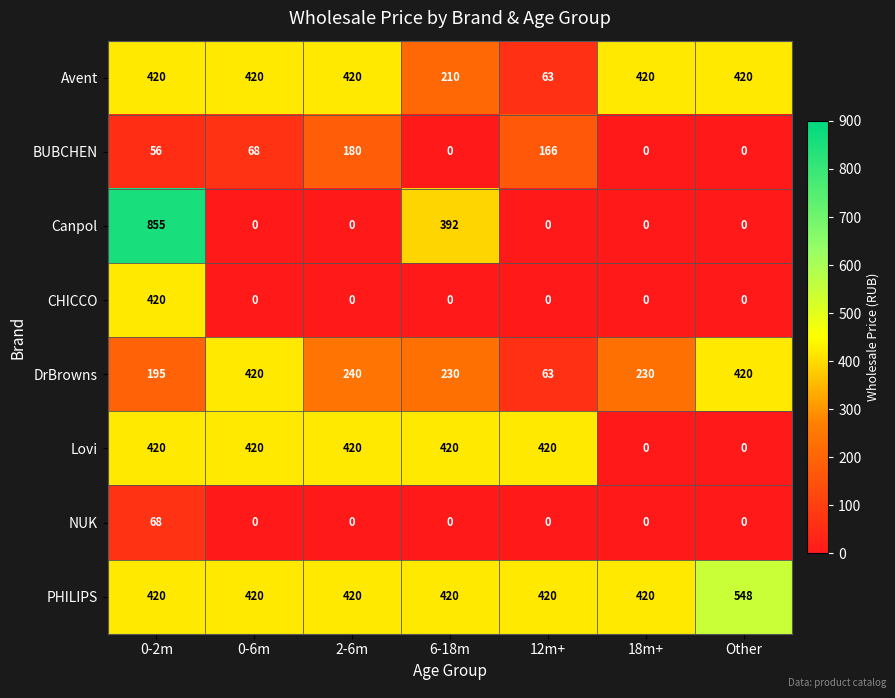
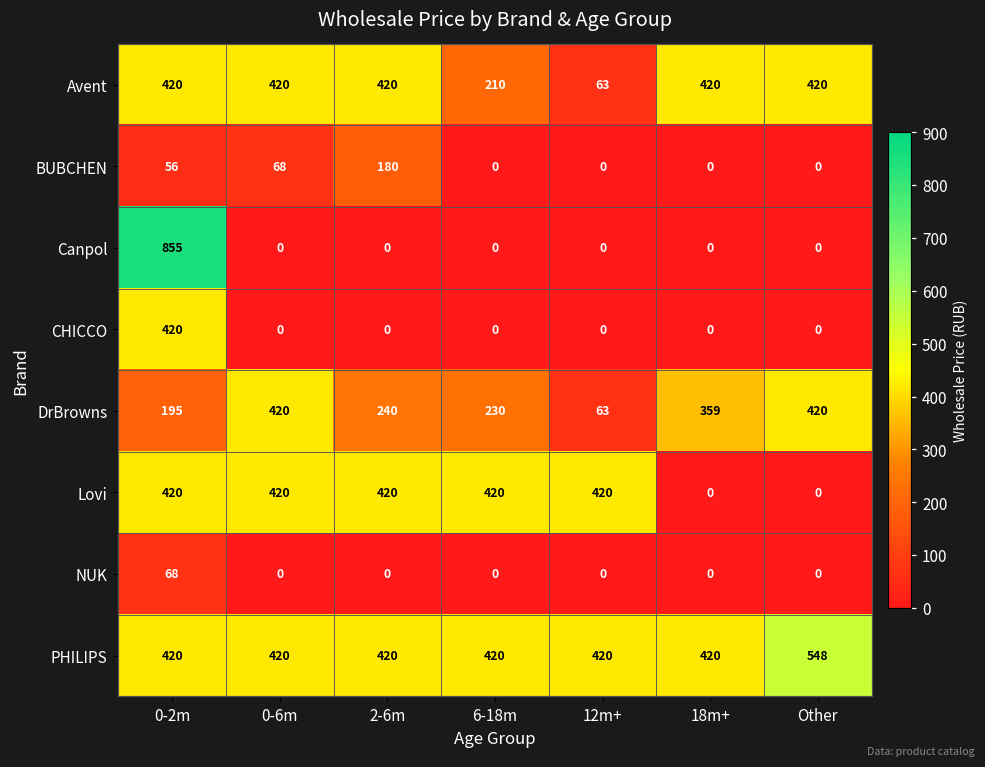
  {
    "Avent": {
      "0-2m": 420,
      "0-6m": 420,
      "2-6m": 420,
      "6-18m": 210,
      "12m+": 63,
      "18m+": 420,
      "Other": 420
    },
    "BUBCHEN": {
      "0-2m": 56,
      "0-6m": 68,
      "2-6m": 180,
      "6-18m": 0,
-     "12m+": 166,
+     "12m+": 0,
      "18m+": 0,
      "Other": 0
    },
    "Canpol": {
      "0-2m": 855,
      "0-6m": 0,
      "2-6m": 0,
-     "6-18m": 392,
+     "6-18m": 0,
      "12m+": 0,
      "18m+": 0,
      "Other": 0
    },
    "CHICCO": {
      "0-2m": 420,
      "0-6m": 0,
      "2-6m": 0,
      "6-18m": 0,
      "12m+": 0,
      "18m+": 0,
      "Other": 0
    },
    "DrBrowns": {
      "0-2m": 195,
      "0-6m": 420,
      "2-6m": 240,
      "6-18m": 230,
      "12m+": 63,
-     "18m+": 230,
+     "18m+": 359,
      "Other": 420
    },
    "Lovi": {
      "0-2m": 420,
      "0-6m": 420,
      "2-6m": 420,
      "6-18m": 420,
      "12m+": 420,
      "18m+": 0,
      "Other": 0
    },
    "NUK": {
      "0-2m": 68,
      "0-6m": 0,
      "2-6m": 0,
      "6-18m": 0,
      "12m+": 0,
      "18m+": 0,
      "Other": 0
    },
    "PHILIPS": {
      "0-2m": 420,
      "0-6m": 420,
      "2-6m": 420,
      "6-18m": 420,
      "12m+": 420,
      "18m+": 420,
      "Other": 548
    }
  }
